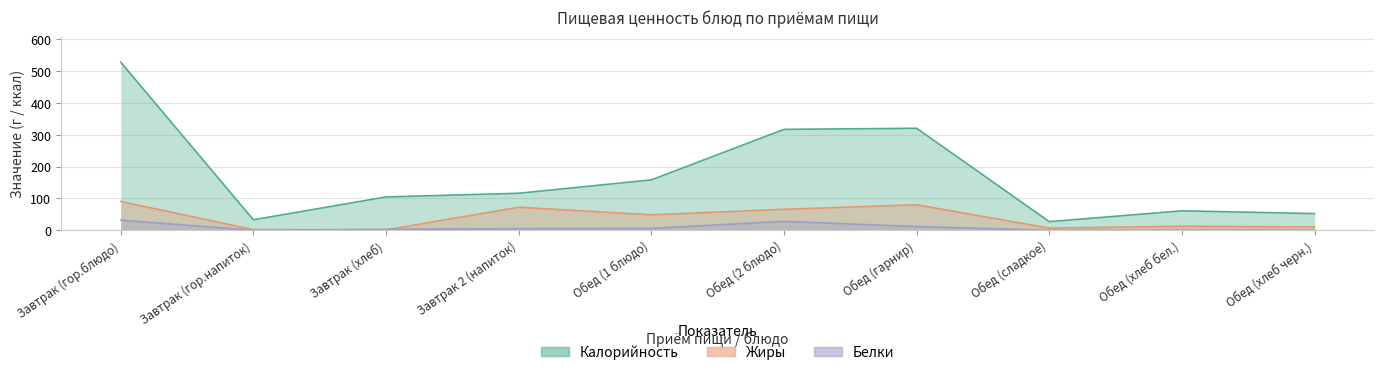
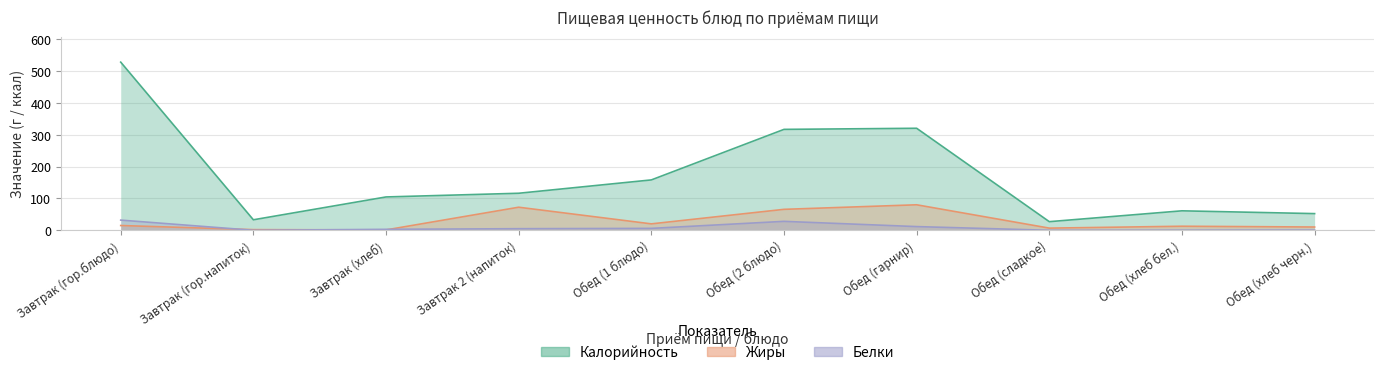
  {
    "Жиры": {
-     "Завтрак (гор.блюдо)": 90,
+     "Завтрак (гор.блюдо)": 20,
      "Завтрак 2 (напиток)": 70,
-     "Обед (1 блюдо)": 50,
+     "Обед (1 блюдо)": 20,
      "Обед (2 блюдо)": 70,
      "Обед (гарнир)": 80,
      "Обед (хлеб бел.)": 10,
      "Обед (хлеб черн.)": 10
    }
  }
